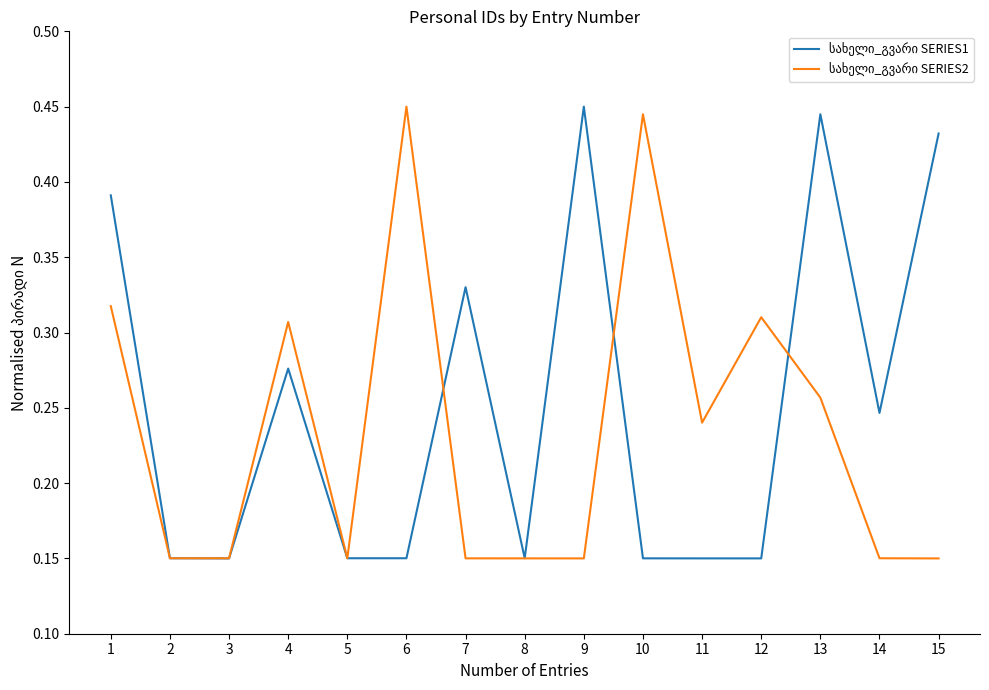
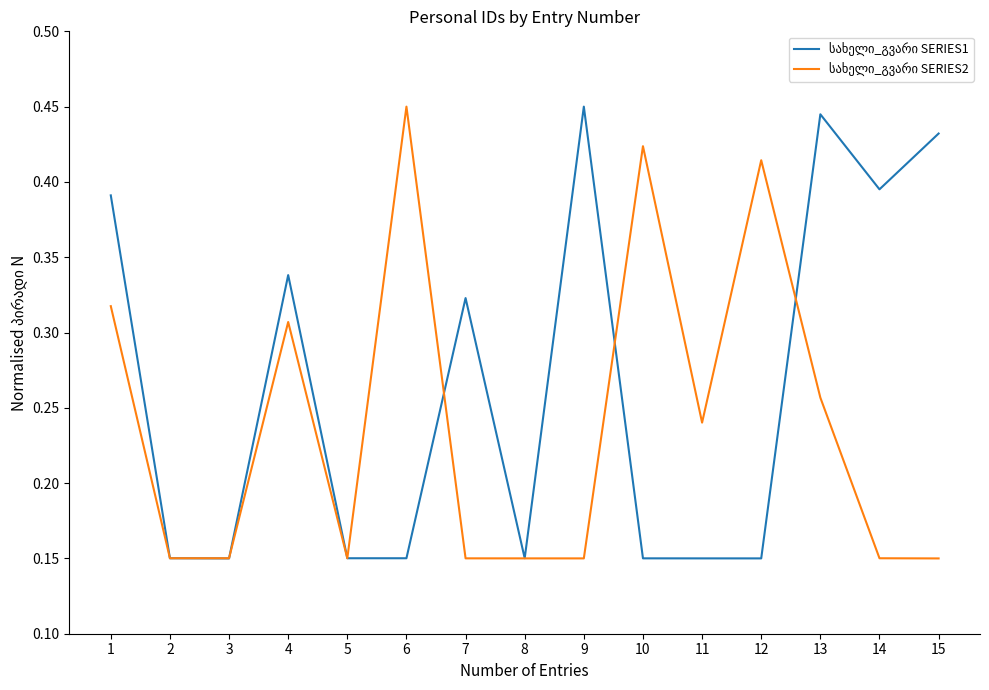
  {
    "სახელი_გვარი SERIES1": {
      "1": 0.391,
-     "4": 0.276,
+     "4": 0.338,
      "6": 0.150,
-     "7": 0.330,
+     "7": 0.323,
      "9": 0.450,
      "10": 0.150,
      "11": 0.150,
      "12": 0.150,
      "13": 0.445,
-     "14": 0.247,
+     "14": 0.395,
      "15": 0.432
    },
    "სახელი_გვარი SERIES2": {
      "1": 0.318,
      "4": 0.307,
      "6": 0.450,
      "7": 0.150,
      "9": 0.150,
-     "10": 0.445,
+     "10": 0.424,
      "11": 0.240,
-     "12": 0.310,
+     "12": 0.414,
      "13": 0.257,
      "14": 0.150,
      "15": 0.150
    }
  }
